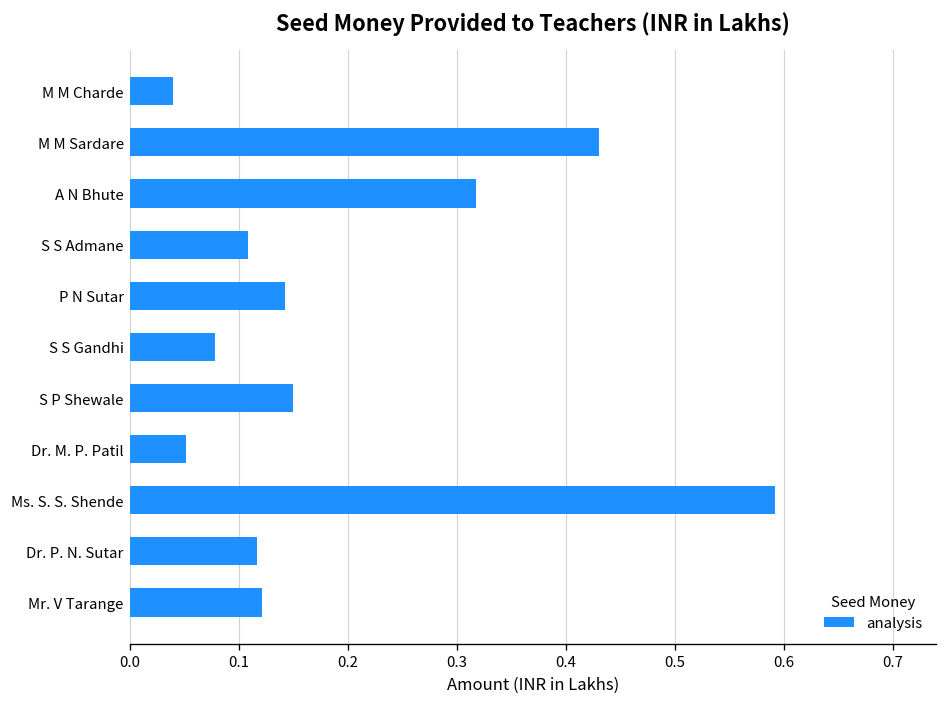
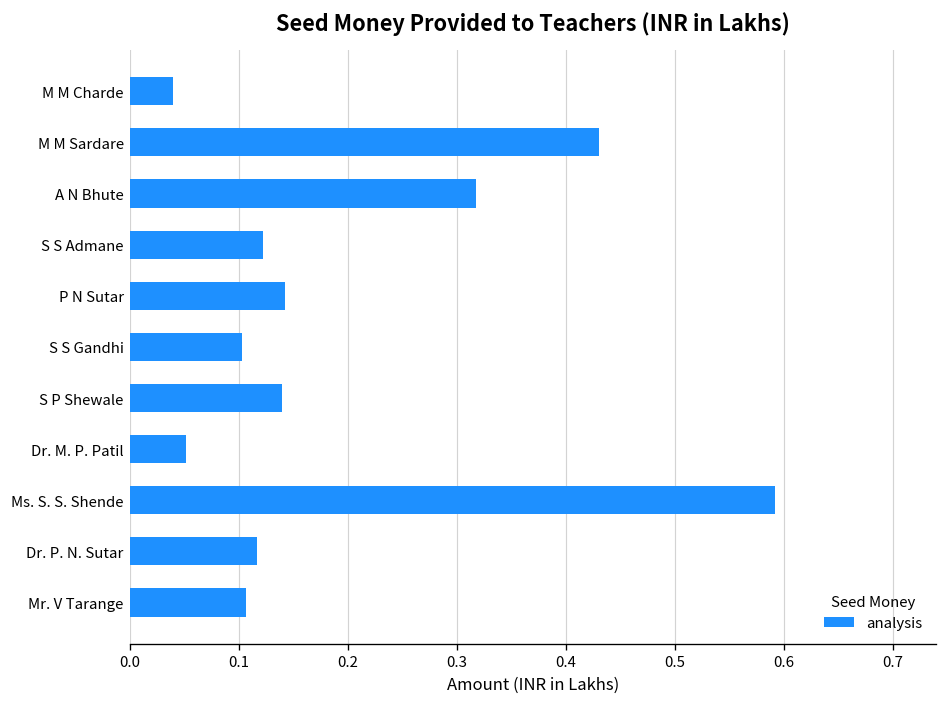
  {
    "M M Charde": 0.04,
    "M M Sardare": 0.43,
    "A N Bhute": 0.32,
-   "S S Admane": 0.11,
+   "S S Admane": 0.12,
    "P N Sutar": 0.14,
-   "S S Gandhi": 0.08,
-   "S P Shewale": 0.15,
+   "S S Gandhi": 0.10,
+   "S P Shewale": 0.14,
    "Dr. M. P. Patil": 0.05,
    "Ms. S. S. Shende": 0.59,
    "Dr. P. N. Sutar": 0.12,
-   "Mr. V Tarange": 0.12
+   "Mr. V Tarange": 0.11
  }
